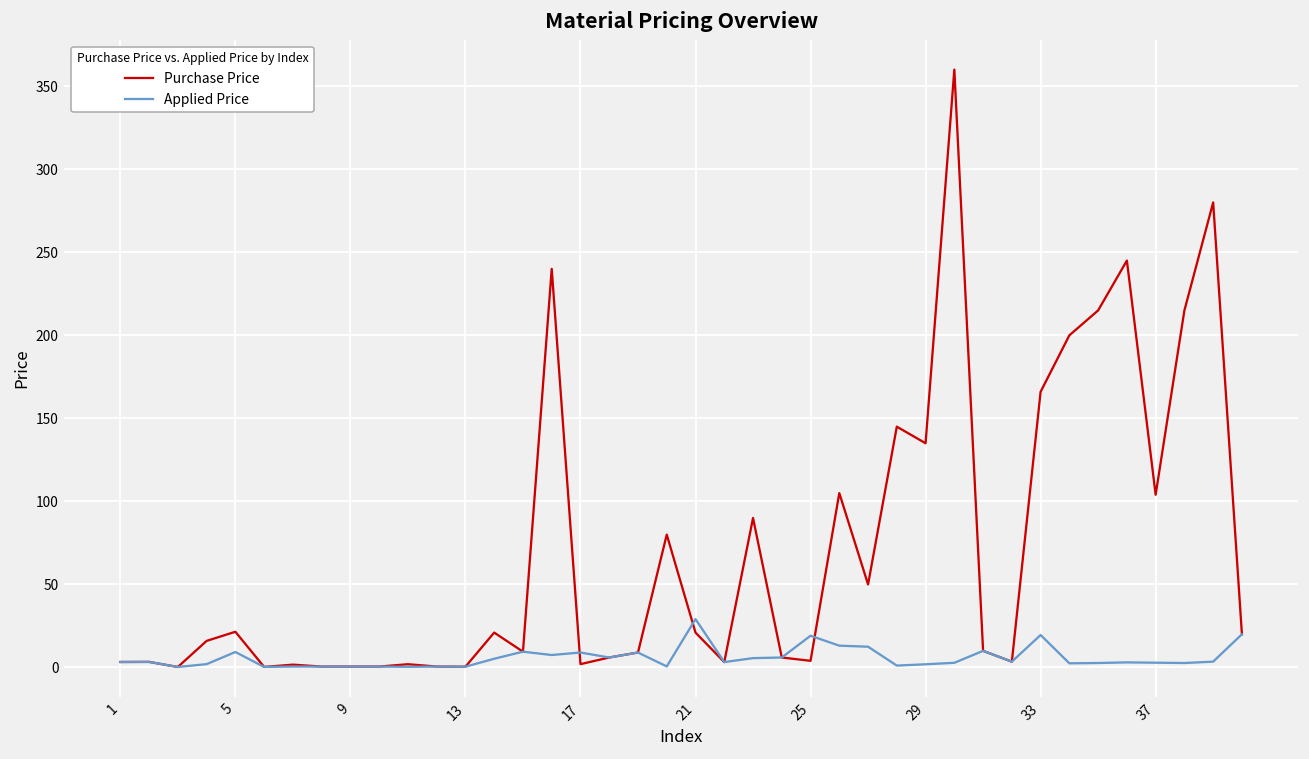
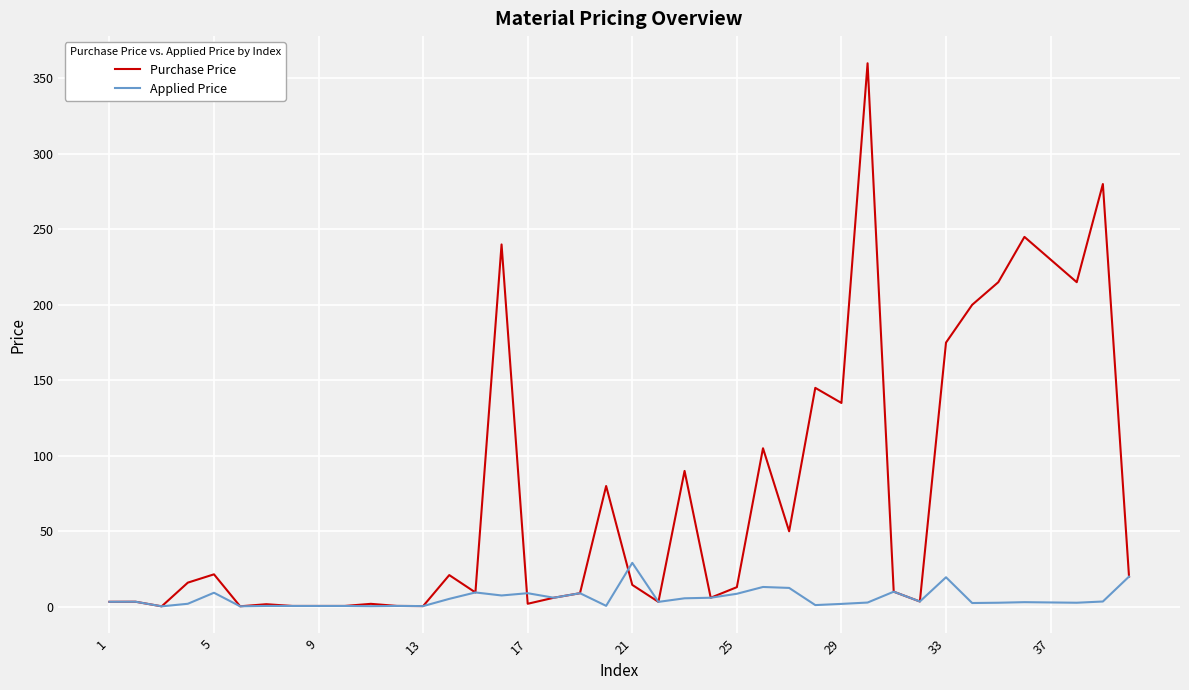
  {
    "Purchase Price": {
      "5": 22,
      "17": 2,
-     "21": 21,
-     "25": 4,
+     "21": 15,
+     "25": 13,
      "29": 135,
-     "33": 166,
-     "37": 104
+     "33": 175,
+     "37": 230
    },
    "Applied Price": {
      "5": 9,
      "17": 9,
      "21": 29,
-     "25": 19,
+     "25": 9,
      "29": 2,
      "33": 20,
      "37": 3
    }
  }
